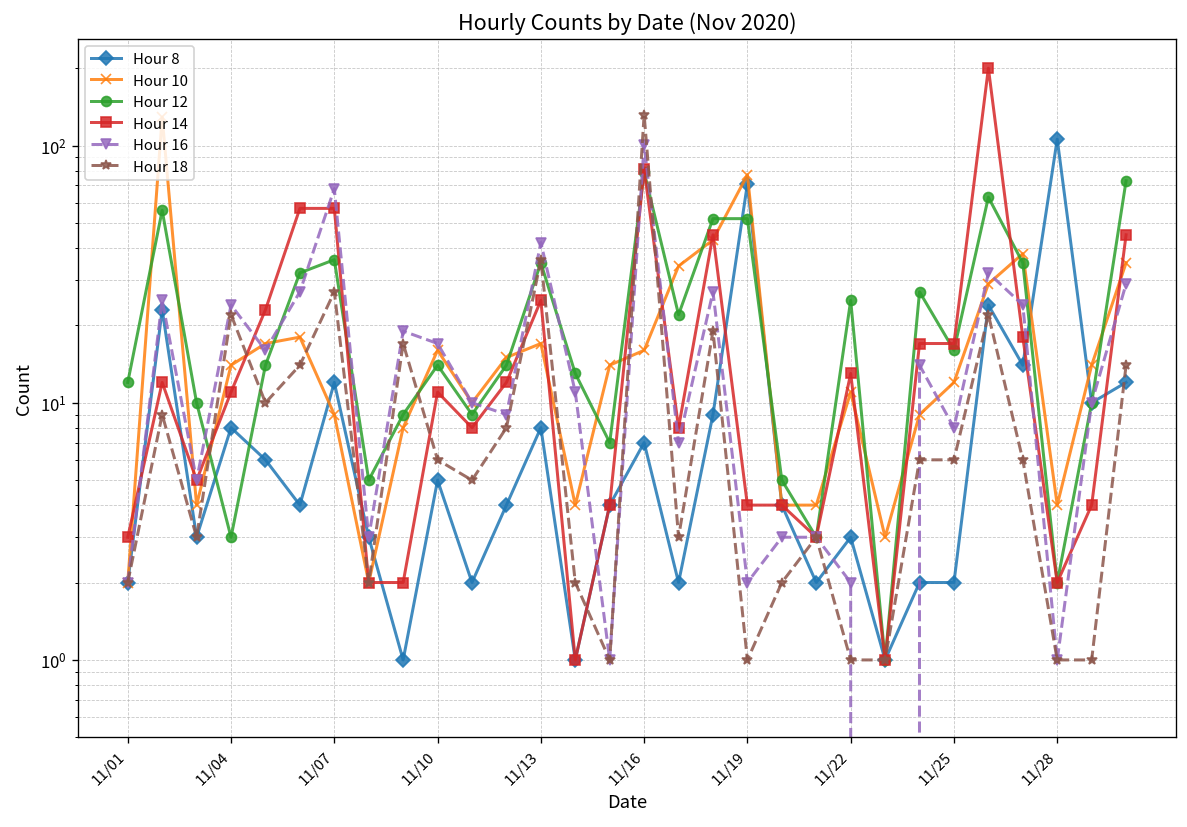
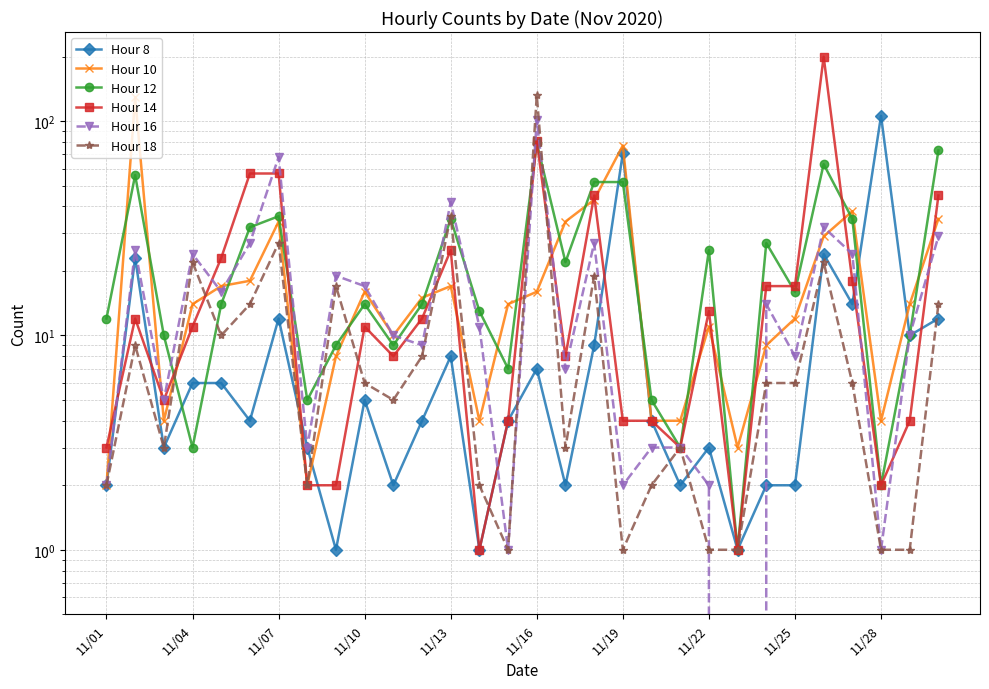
  {
    "Hour 8": {
-     "11/04": 8,
+     "11/04": 6,
      "11/07": 12,
      "11/10": 5,
      "11/13": 8,
      "11/16": 7,
      "11/19": 71,
      "11/22": 3,
      "11/25": 2,
      "11/28": 110
    },
    "Hour 10": {
      "11/04": 14,
-     "11/07": 9,
+     "11/07": 34,
      "11/10": 16,
      "11/13": 17,
      "11/16": 16,
      "11/19": 77,
      "11/22": 11,
      "11/25": 12,
      "11/28": 4
    },
    "Hour 12": {
      "11/01": 12,
      "11/04": 3,
      "11/07": 36,
      "11/10": 14,
      "11/13": 35,
      "11/19": 52,
      "11/22": 25,
      "11/25": 16
    },
    "Hour 14": {
      "11/01": 3,
      "11/04": 11,
      "11/07": 57,
      "11/10": 11,
      "11/13": 25,
      "11/19": 4,
      "11/22": 13,
      "11/25": 17
    },
    "Hour 16": {
      "11/04": 24,
      "11/07": 68,
      "11/10": 17,
      "11/13": 42,
      "11/16": 100,
      "11/19": 2,
      "11/22": 2,
      "11/25": 8
    },
    "Hour 18": {
      "11/04": 22,
      "11/07": 27,
      "11/10": 6,
      "11/13": 36,
      "11/16": 130,
      "11/19": 1,
      "11/22": 1,
      "11/25": 6
    }
  }
